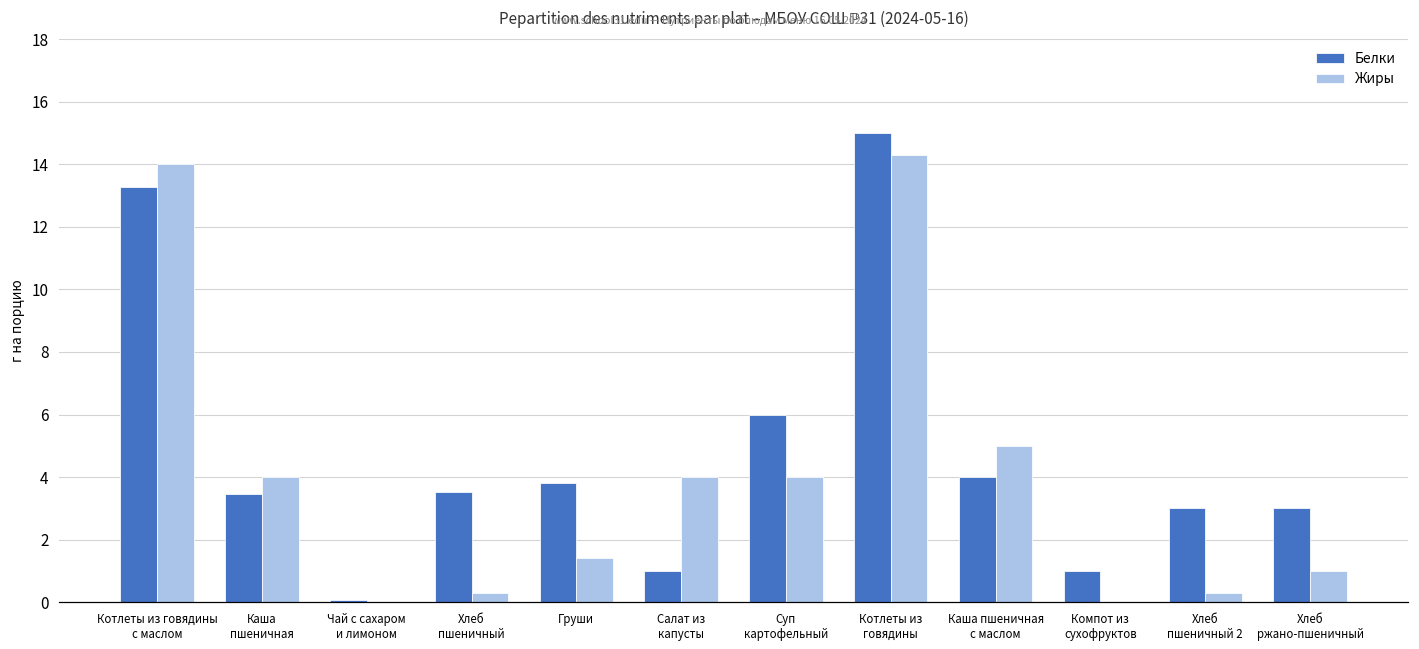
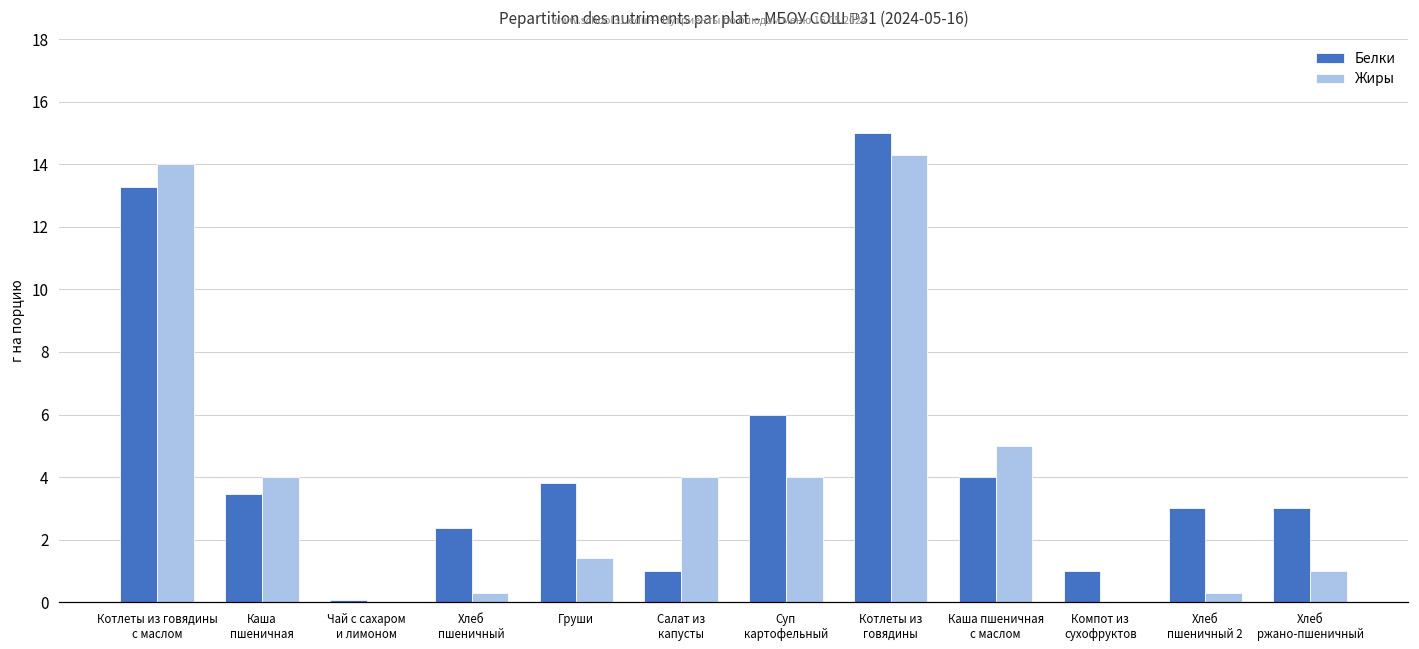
  {
    "Белки": {
      "Котлеты из говядины с маслом": 13.3,
      "Каша пшеничная": 3.5,
-     "Хлеб пшеничный": 3.5,
+     "Хлеб пшеничный": 2.4,
      "Груши": 3.8,
      "Салат из капусты": 1.0,
      "Суп картофельный": 6.0,
      "Котлеты из говядины": 15.0,
      "Каша пшеничная с маслом": 4.0,
      "Компот из сухофруктов": 1.0,
      "Хлеб пшеничный 2": 3.0,
      "Хлеб ржано-пшеничный": 3.0
    },
    "Жиры": {
      "Котлеты из говядины с маслом": 14.0,
      "Каша пшеничная": 4.0,
      "Хлеб пшеничный": 0.3,
      "Груши": 1.4,
      "Салат из капусты": 4.0,
      "Суп картофельный": 4.0,
      "Котлеты из говядины": 14.3,
      "Каша пшеничная с маслом": 5.0,
      "Компот из сухофруктов": 0.0,
      "Хлеб пшеничный 2": 0.3,
      "Хлеб ржано-пшеничный": 1.0
    }
  }
